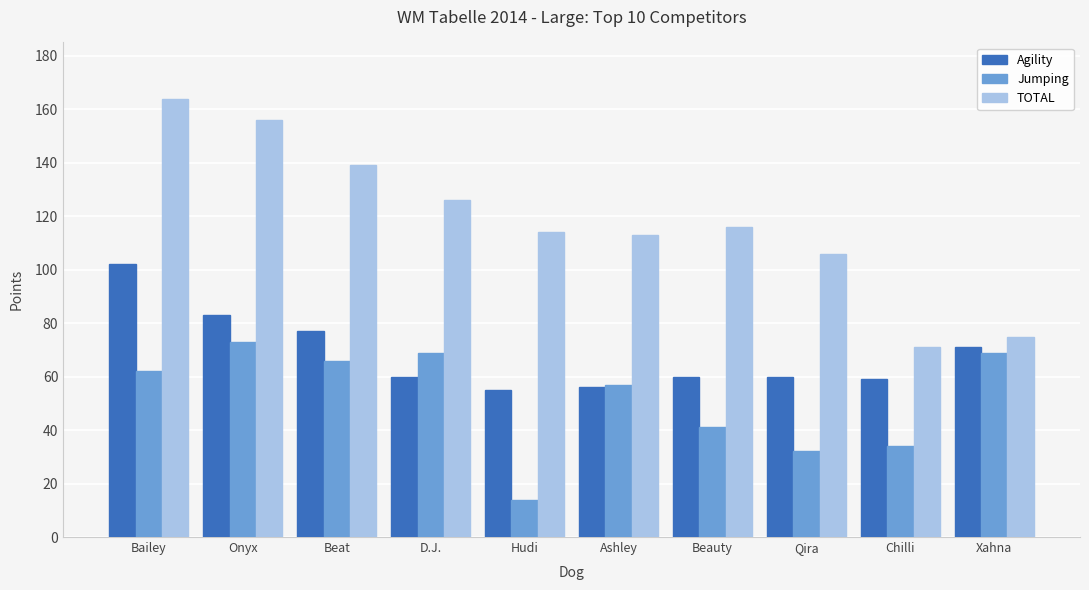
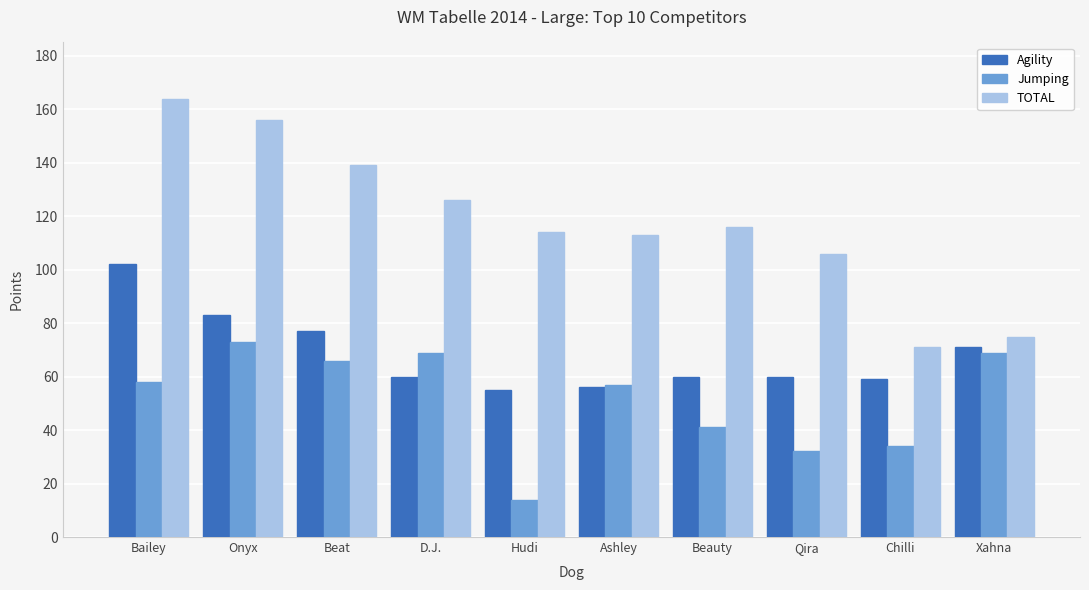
  {
    "Agility": {
      "Bailey": 102,
      "Onyx": 83,
      "Beat": 77,
      "D.J.": 60,
      "Hudi": 55,
      "Ashley": 56,
      "Beauty": 60,
      "Qira": 60,
      "Chilli": 59,
      "Xahna": 71
    },
    "Jumping": {
-     "Bailey": 62,
+     "Bailey": 58,
      "Onyx": 73,
      "Beat": 66,
      "D.J.": 69,
      "Hudi": 14,
      "Ashley": 57,
      "Beauty": 41,
      "Qira": 32,
      "Chilli": 34,
      "Xahna": 69
    },
    "TOTAL": {
      "Bailey": 164,
      "Onyx": 156,
      "Beat": 139,
      "D.J.": 126,
      "Hudi": 114,
      "Ashley": 113,
      "Beauty": 116,
      "Qira": 106,
      "Chilli": 71,
      "Xahna": 75
    }
  }
